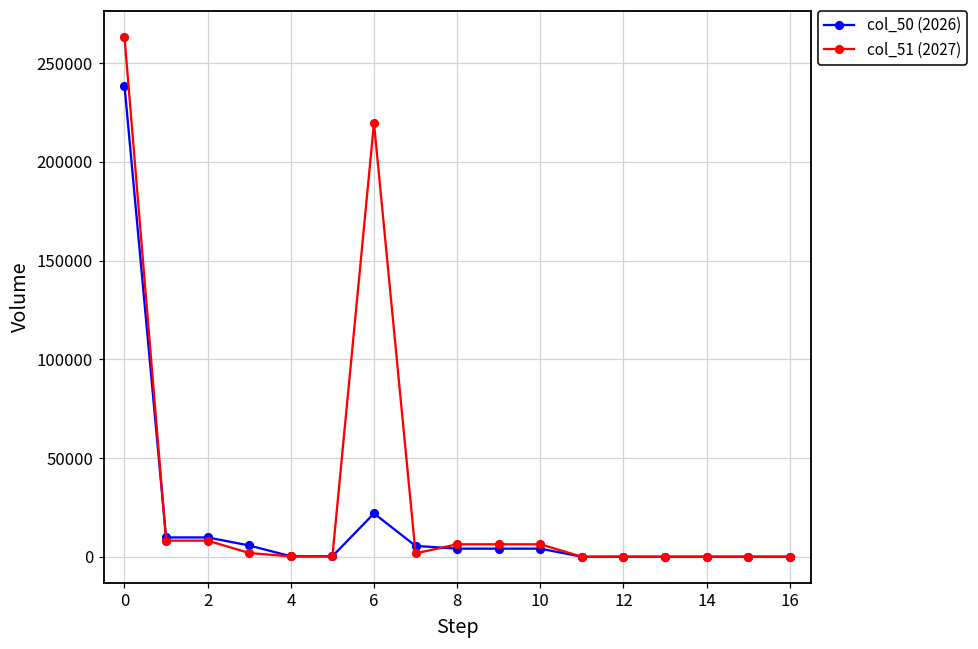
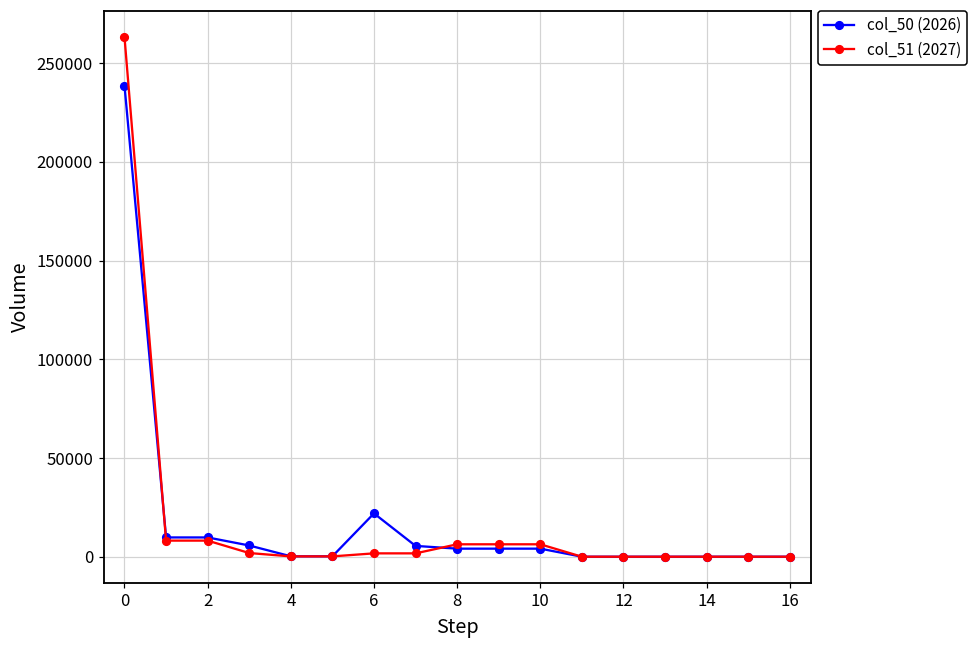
  {
    "col_50 (2026)": {
      "0": 239000,
      "2": 10000,
      "6": 22000,
      "8": 4000,
      "10": 4000
    },
    "col_51 (2027)": {
      "0": 263000,
      "2": 8000,
-     "6": 220000,
+     "6": 2000,
      "8": 6000,
      "10": 6000
    }
  }
